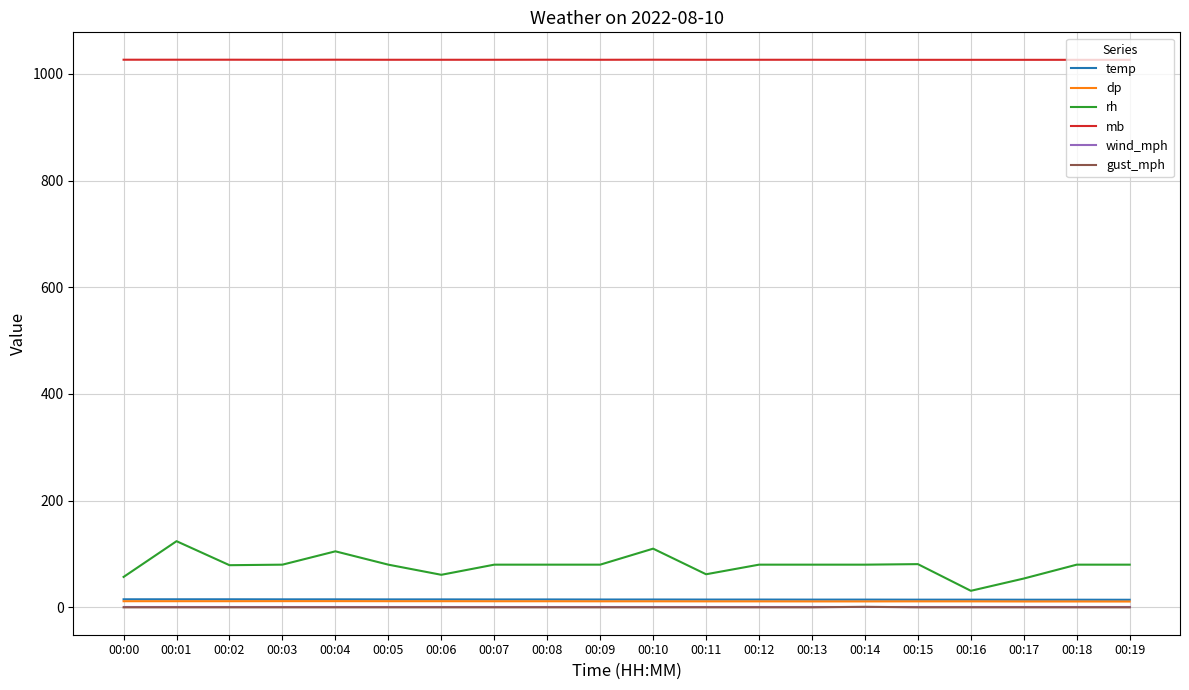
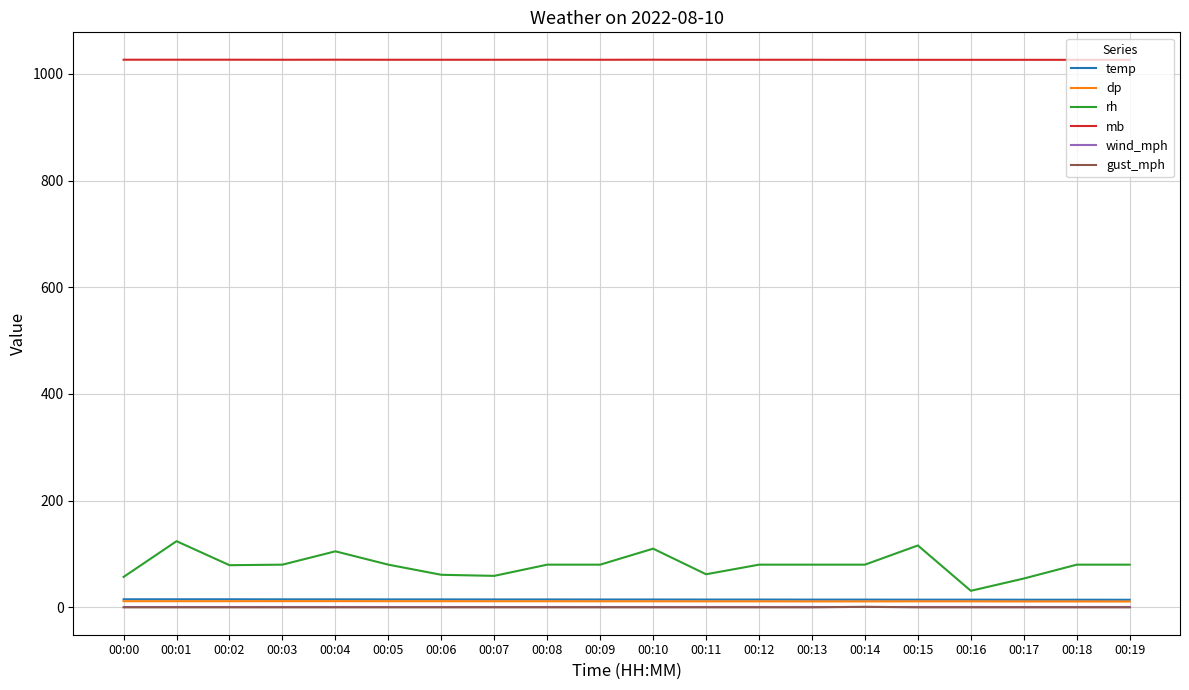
  {
    "rh": {
      "00:00": 60,
      "00:01": 120,
      "00:02": 80,
      "00:03": 80,
      "00:04": 110,
      "00:05": 80,
      "00:06": 60,
-     "00:07": 80,
+     "00:07": 60,
      "00:08": 80,
      "00:09": 80,
      "00:10": 110,
      "00:11": 60,
      "00:12": 80,
      "00:13": 80,
      "00:14": 80,
-     "00:15": 80,
+     "00:15": 120,
      "00:16": 30,
      "00:17": 50,
      "00:18": 80,
      "00:19": 80
    },
    "mb": {
      "00:00": 1030,
      "00:01": 1030,
      "00:02": 1030,
      "00:03": 1030,
      "00:04": 1030,
      "00:05": 1030,
      "00:06": 1030,
      "00:07": 1030,
      "00:08": 1030,
      "00:09": 1030,
      "00:10": 1030,
      "00:11": 1030,
      "00:12": 1030,
      "00:13": 1030,
      "00:14": 1030,
      "00:15": 1030,
      "00:16": 1030,
      "00:17": 1030
    },
    "gust_mph": {
      "00:00": 0,
      "00:01": 0,
      "00:02": 0,
      "00:03": 0,
      "00:04": 0,
      "00:05": 0,
      "00:06": 0,
      "00:07": 0,
      "00:08": 0,
      "00:09": 0,
      "00:10": 0,
      "00:11": 0,
      "00:12": 0,
      "00:13": 0,
      "00:14": 0,
      "00:15": 0,
      "00:16": 0,
      "00:17": 0,
      "00:18": 0,
      "00:19": 0
    }
  }
